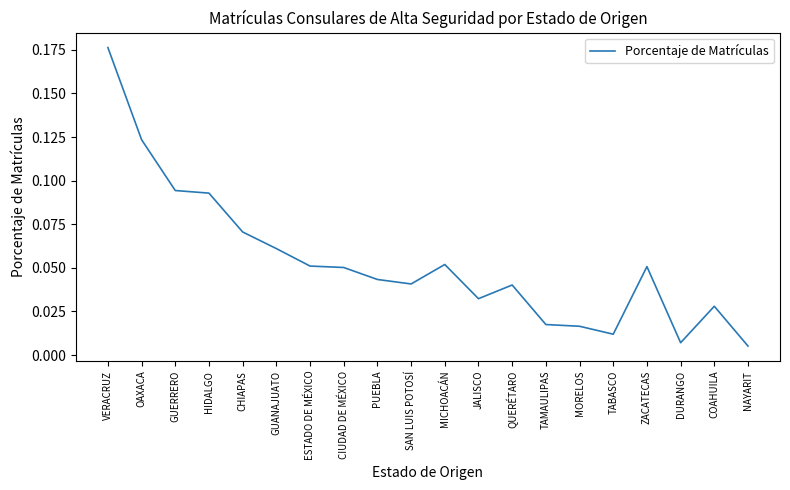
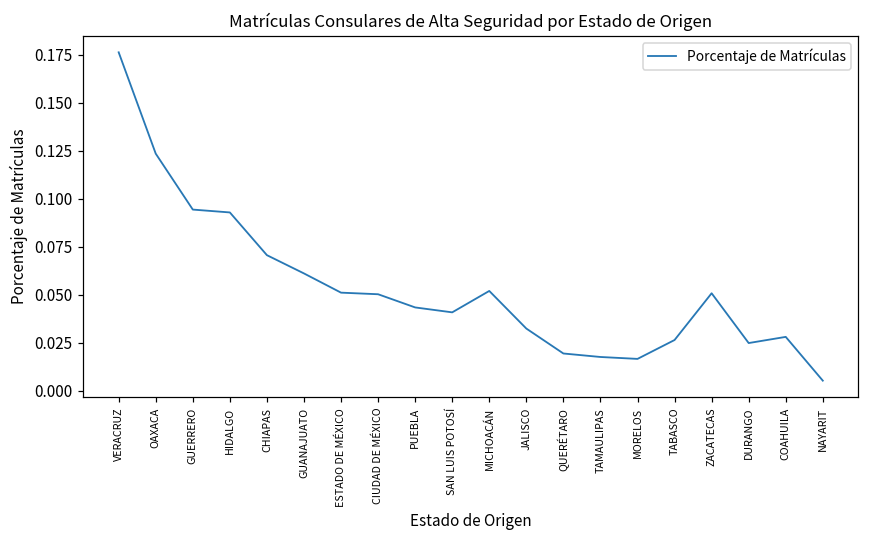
  {
    "VERACRUZ": 0.176,
    "OAXACA": 0.123,
    "GUERRERO": 0.094,
    "HIDALGO": 0.093,
    "CHIAPAS": 0.071,
    "GUANAJUATO": 0.061,
    "ESTADO DE MÉXICO": 0.051,
    "CIUDAD DE MÉXICO": 0.050,
    "PUEBLA": 0.043,
    "SAN LUIS POTOSÍ": 0.041,
    "MICHOACÁN": 0.052,
    "JALISCO": 0.032,
-   "QUERÉTARO": 0.040,
+   "QUERÉTARO": 0.019,
    "TAMAULIPAS": 0.017,
    "MORELOS": 0.016,
-   "TABASCO": 0.012,
+   "TABASCO": 0.026,
    "ZACATECAS": 0.051,
-   "DURANGO": 0.007,
+   "DURANGO": 0.025,
    "COAHUILA": 0.028,
    "NAYARIT": 0.005
  }
